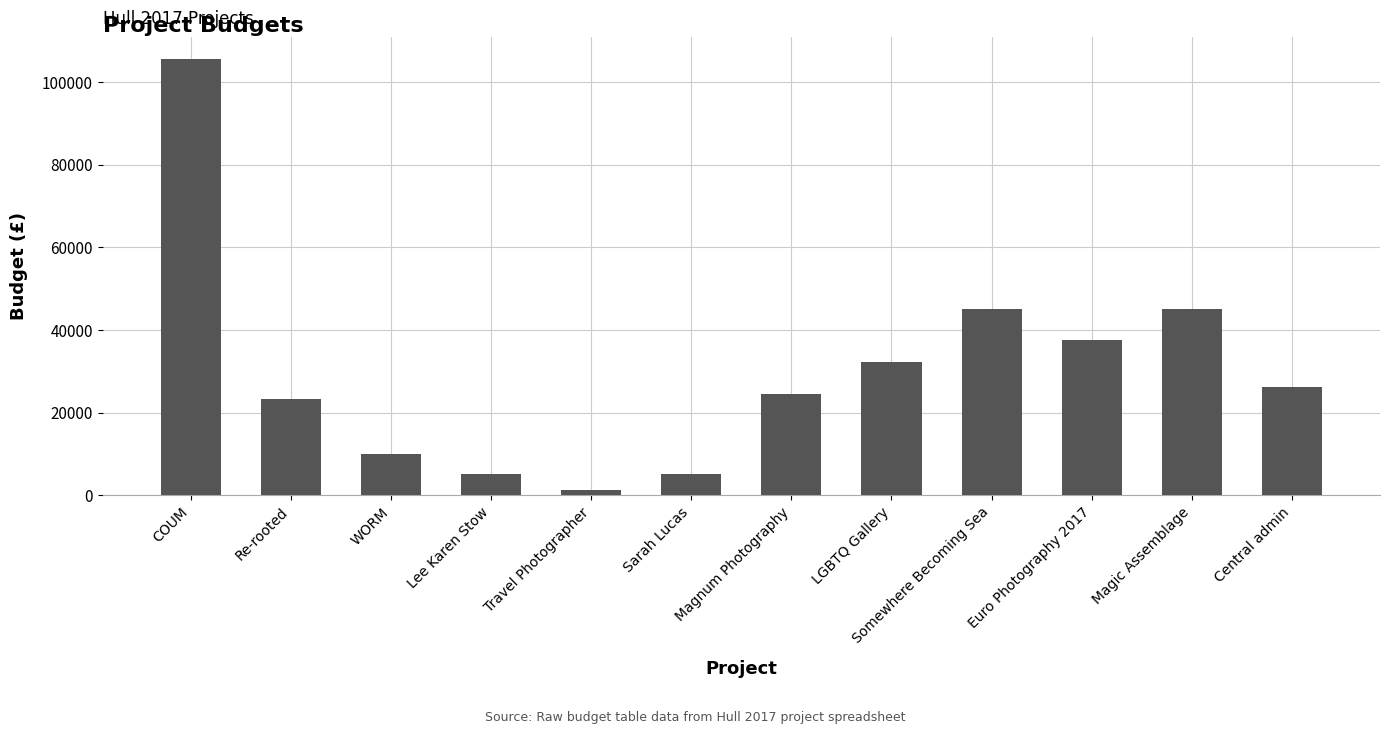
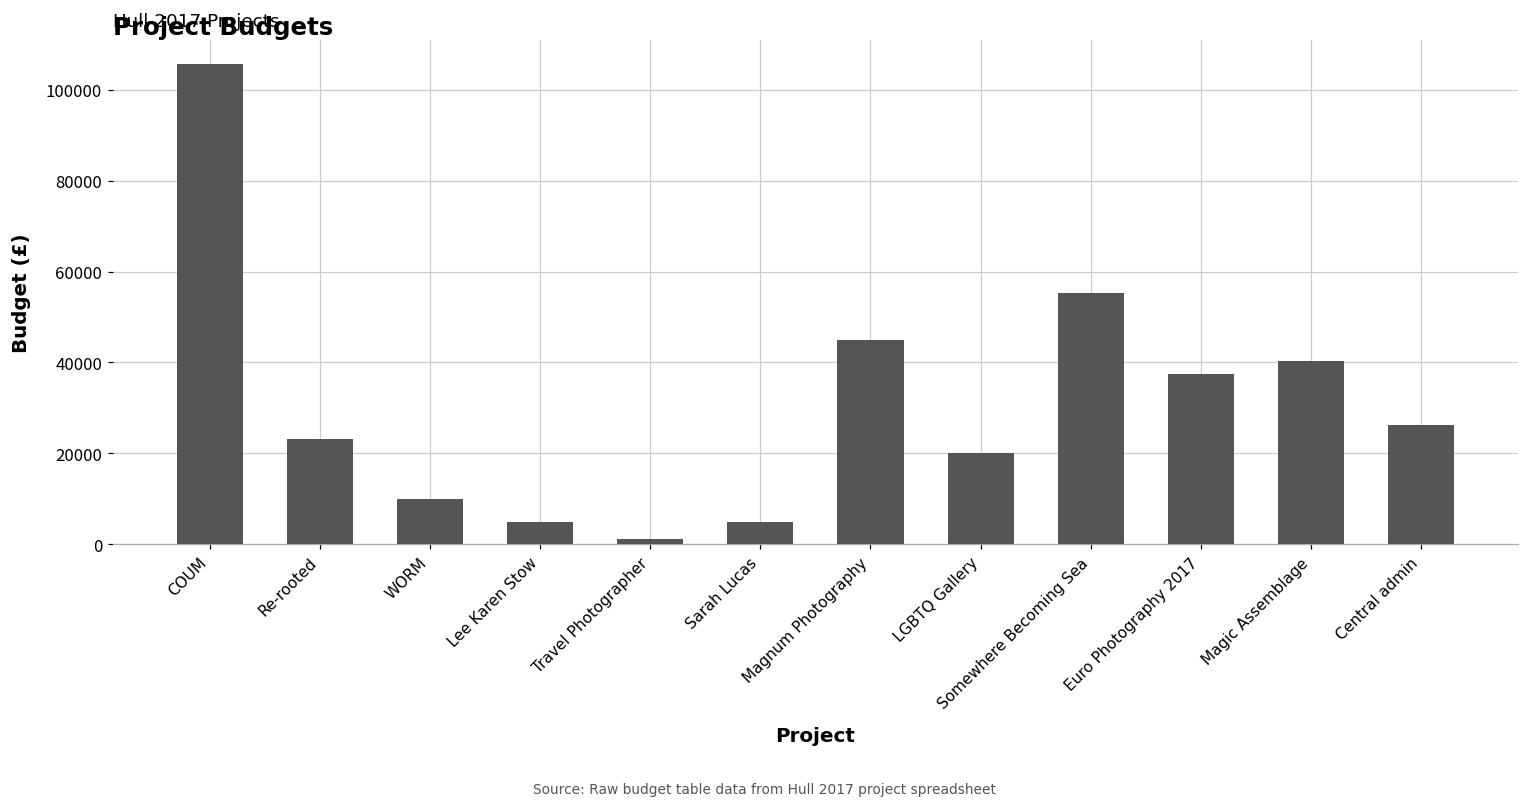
  {
    "COUM": 106000,
    "Re-rooted": 23000,
    "WORM": 10000,
    "Lee Karen Stow": 5000,
    "Travel Photographer": 1000,
    "Sarah Lucas": 5000,
-   "Magnum Photography": 24000,
-   "LGBTQ Gallery": 32000,
-   "Somewhere Becoming Sea": 45000,
+   "Magnum Photography": 45000,
+   "LGBTQ Gallery": 20000,
+   "Somewhere Becoming Sea": 55000,
    "Euro Photography 2017": 37000,
-   "Magic Assemblage": 45000,
+   "Magic Assemblage": 40000,
    "Central admin": 26000
  }
